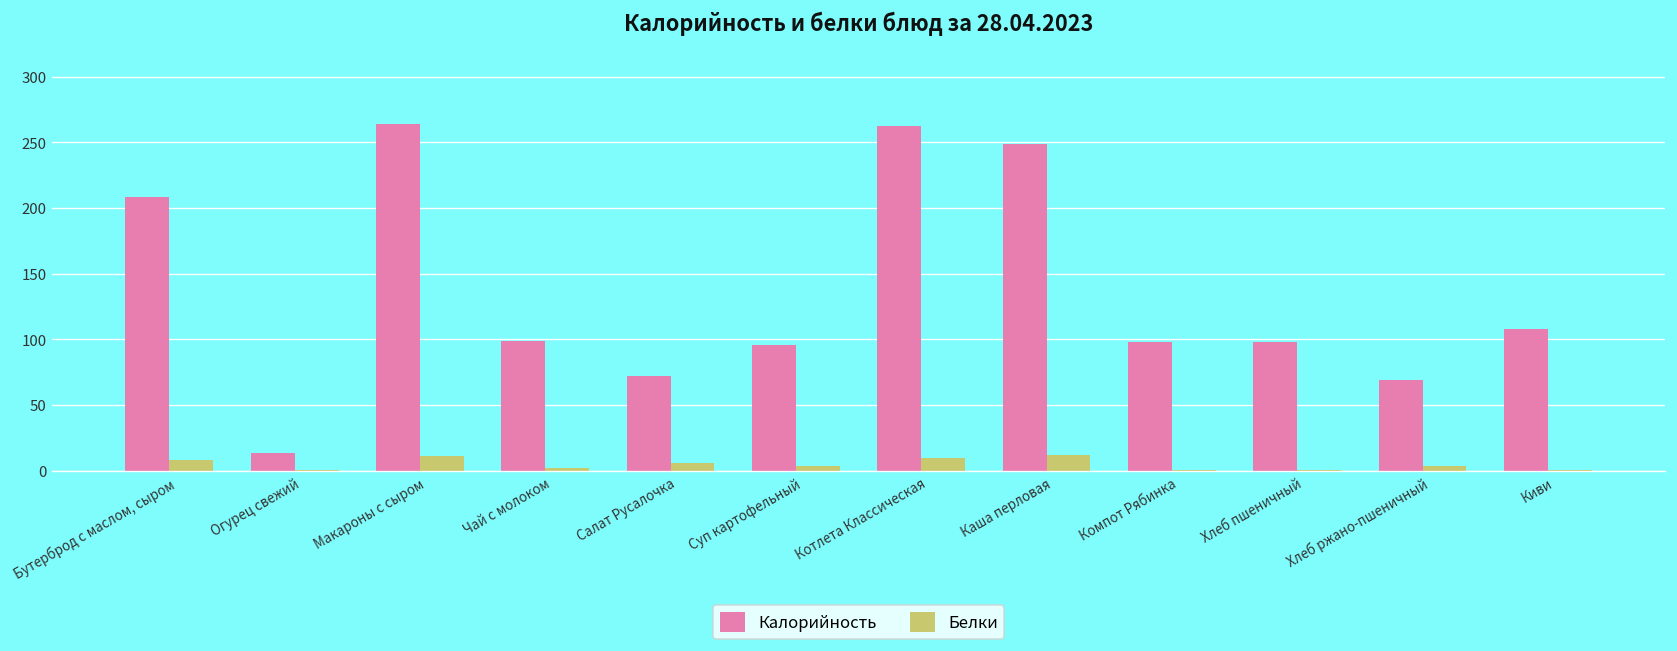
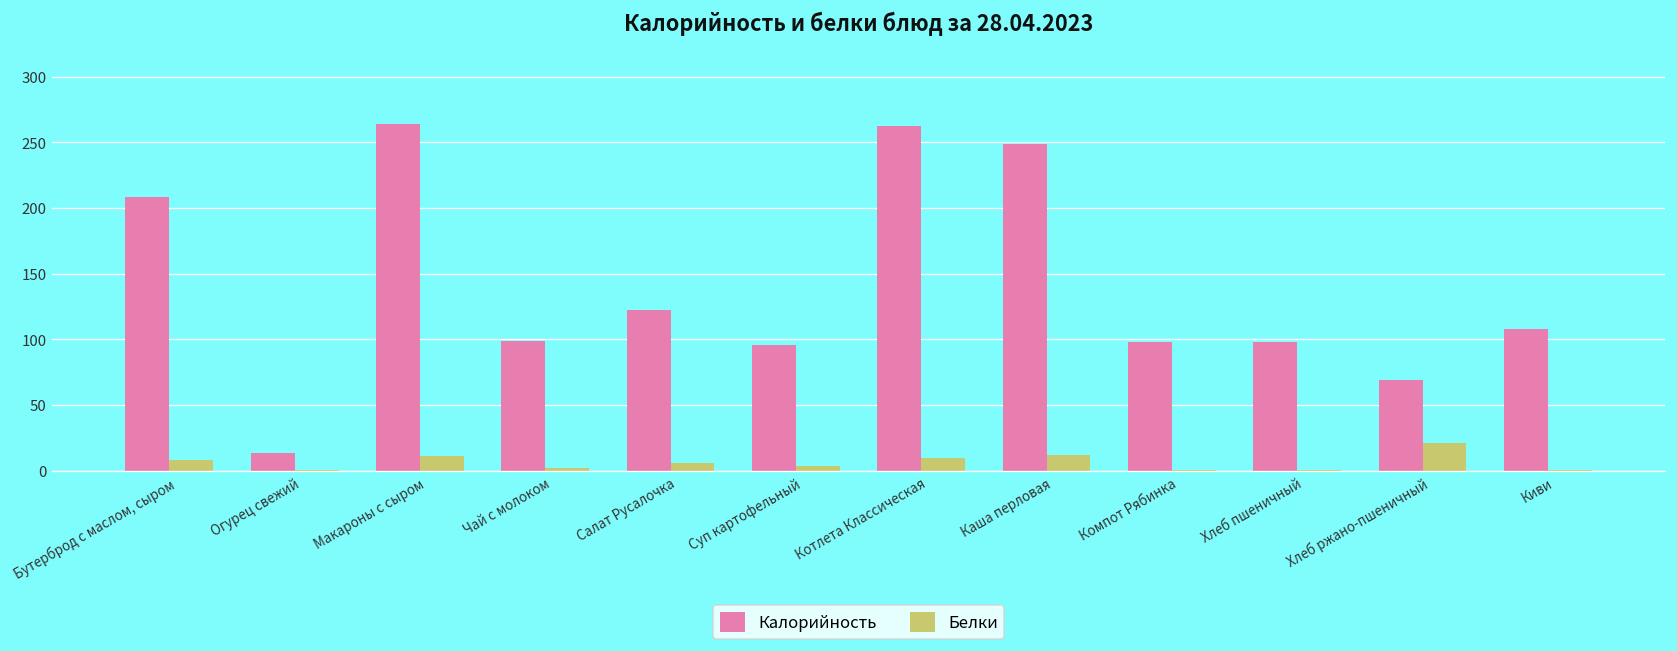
  {
    "Калорийность": {
      "Бутерброд с маслом, сыром": 208,
      "Огурец свежий": 14,
      "Макароны с сыром": 264,
      "Чай с молоком": 99,
-     "Салат Русалочка": 72,
+     "Салат Русалочка": 122,
      "Суп картофельный": 96,
      "Котлета Классическая": 262,
      "Каша перловая": 249,
      "Компот Рябинка": 98,
      "Хлеб пшеничный": 98,
      "Хлеб ржано-пшеничный": 69,
      "Киви": 108
    },
    "Белки": {
      "Бутерброд с маслом, сыром": 8,
      "Макароны с сыром": 11,
      "Салат Русалочка": 6,
      "Суп картофельный": 4,
      "Котлета Классическая": 10,
      "Каша перловая": 12,
-     "Хлеб ржано-пшеничный": 4
+     "Хлеб ржано-пшеничный": 21
    }
  }
